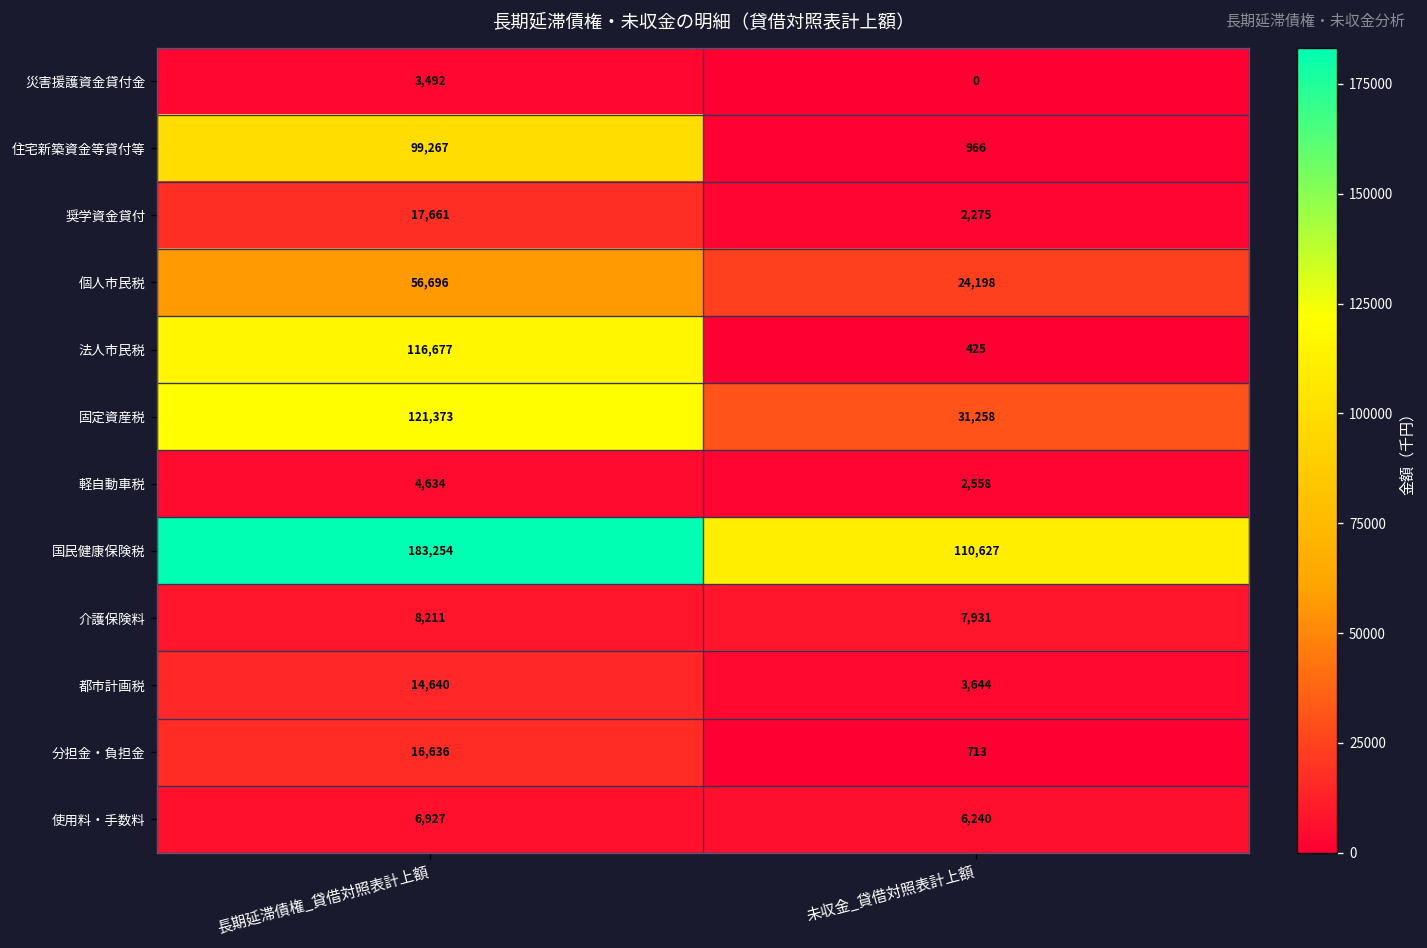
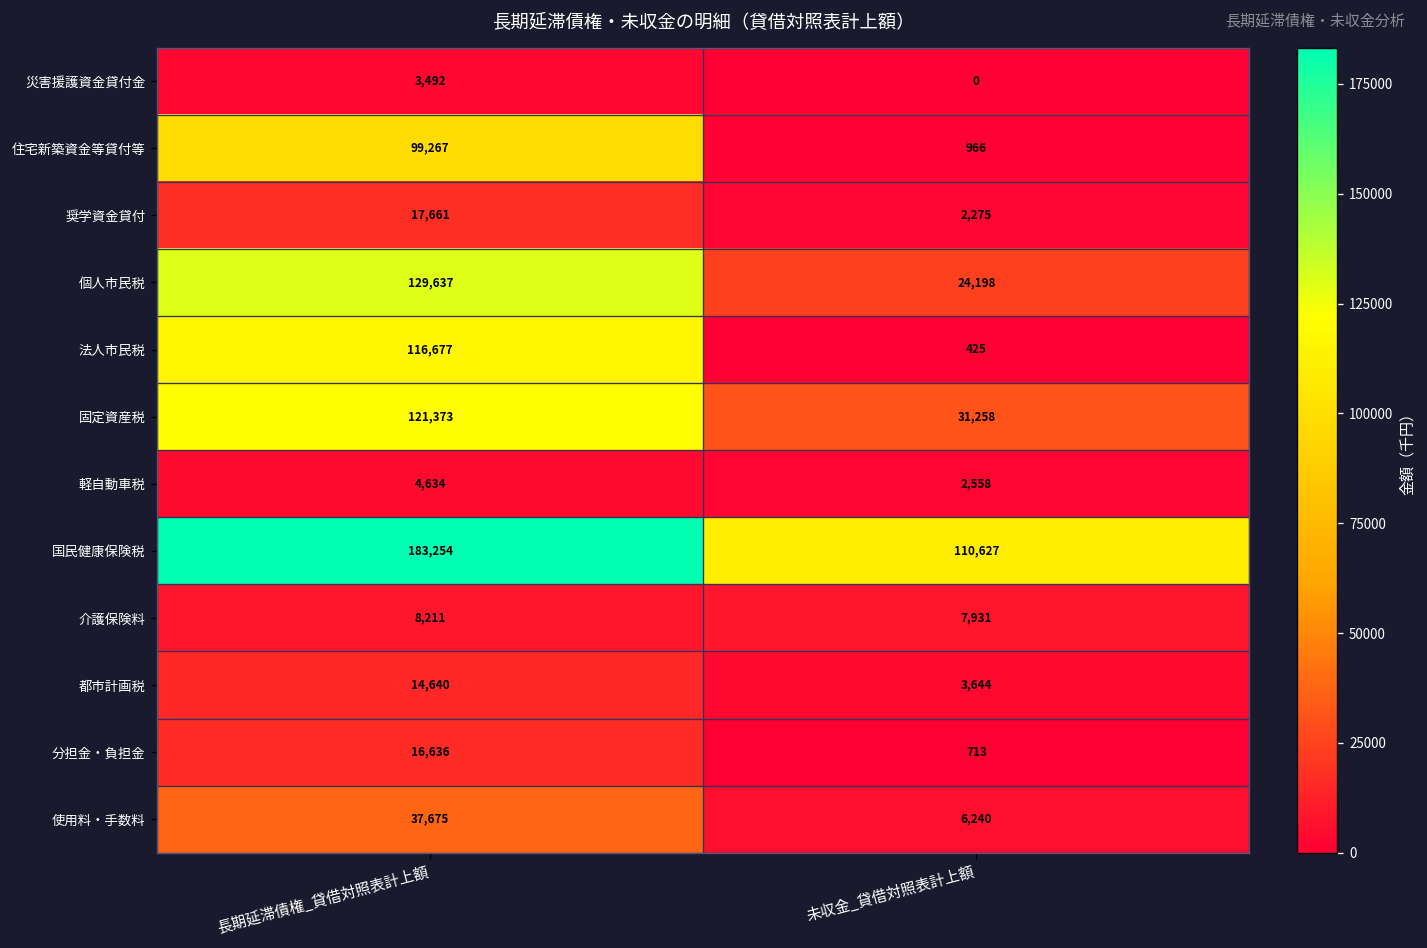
  {
    "災害援護資金貸付金": {
      "長期延滞債権_貸借対照表計上額": "3,492",
      "未収金_貸借対照表計上額": "0"
    },
    "住宅新築資金等貸付等": {
      "長期延滞債権_貸借対照表計上額": "99,267",
      "未収金_貸借対照表計上額": "966"
    },
    "奨学資金貸付": {
      "長期延滞債権_貸借対照表計上額": "17,661",
      "未収金_貸借対照表計上額": "2,275"
    },
    "個人市民税": {
-     "長期延滞債権_貸借対照表計上額": "56,696",
+     "長期延滞債権_貸借対照表計上額": "129,637",
      "未収金_貸借対照表計上額": "24,198"
    },
    "法人市民税": {
      "長期延滞債権_貸借対照表計上額": "116,677",
      "未収金_貸借対照表計上額": "425"
    },
    "固定資産税": {
      "長期延滞債権_貸借対照表計上額": "121,373",
      "未収金_貸借対照表計上額": "31,258"
    },
    "軽自動車税": {
      "長期延滞債権_貸借対照表計上額": "4,634",
      "未収金_貸借対照表計上額": "2,558"
    },
    "国民健康保険税": {
      "長期延滞債権_貸借対照表計上額": "183,254",
      "未収金_貸借対照表計上額": "110,627"
    },
    "介護保険料": {
      "長期延滞債権_貸借対照表計上額": "8,211",
      "未収金_貸借対照表計上額": "7,931"
    },
    "都市計画税": {
      "長期延滞債権_貸借対照表計上額": "14,640",
      "未収金_貸借対照表計上額": "3,644"
    },
    "分担金・負担金": {
      "長期延滞債権_貸借対照表計上額": "16,636",
      "未収金_貸借対照表計上額": "713"
    },
    "使用料・手数料": {
-     "長期延滞債権_貸借対照表計上額": "6,927",
+     "長期延滞債権_貸借対照表計上額": "37,675",
      "未収金_貸借対照表計上額": "6,240"
    }
  }
